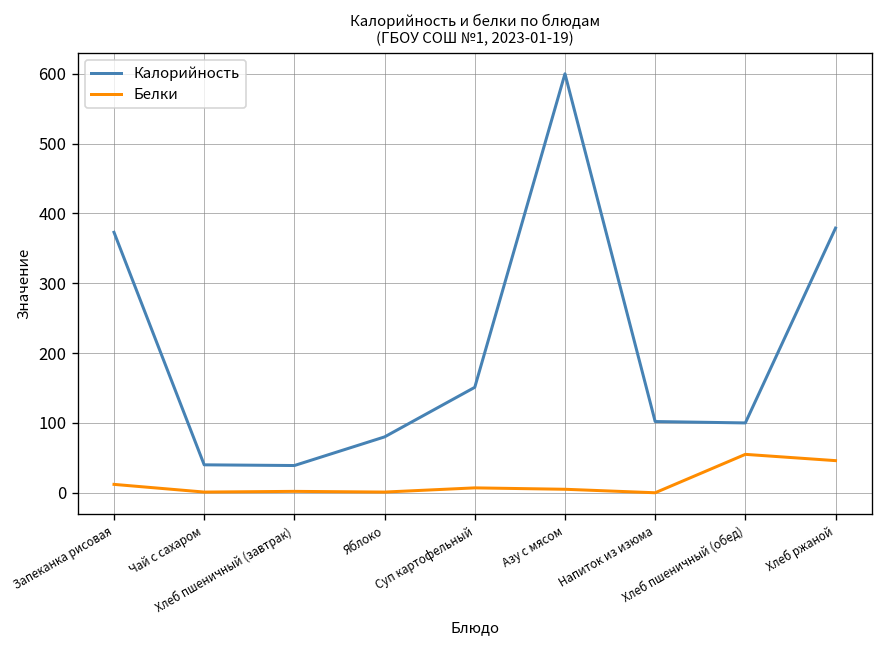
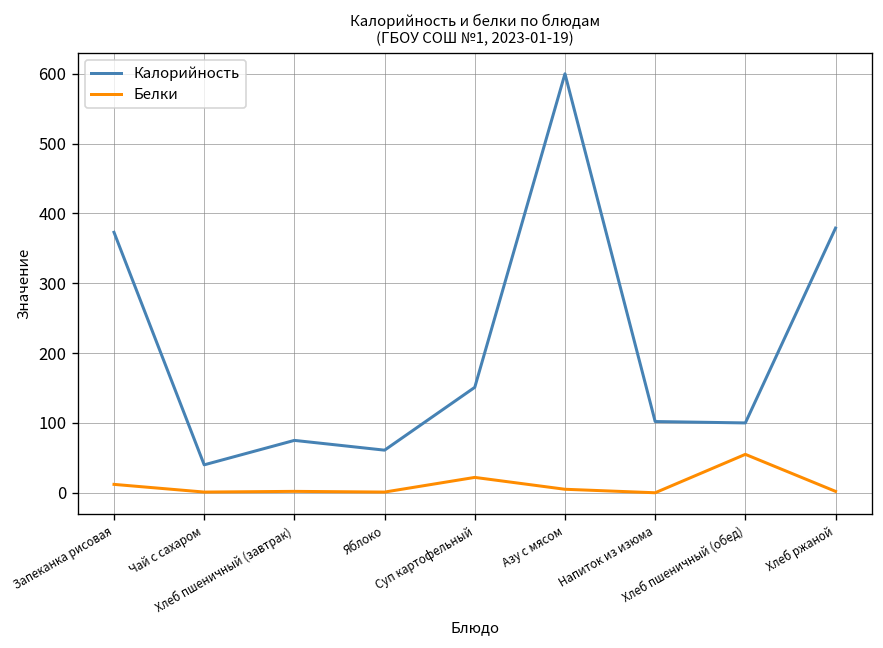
  {
    "Калорийность": {
      "Запеканка рисовая": 370,
      "Чай с сахаром": 40,
-     "Хлеб пшеничный (завтрак)": 40,
-     "Яблоко": 80,
+     "Хлеб пшеничный (завтрак)": 80,
+     "Яблоко": 60,
      "Суп картофельный": 150,
      "Азу с мясом": 600,
      "Напиток из изюма": 100,
      "Хлеб пшеничный (обед)": 100,
      "Хлеб ржаной": 380
    },
    "Белки": {
      "Запеканка рисовая": 10,
      "Чай с сахаром": 0,
      "Хлеб пшеничный (завтрак)": 0,
      "Яблоко": 0,
-     "Суп картофельный": 10,
+     "Суп картофельный": 20,
      "Азу с мясом": 10,
      "Напиток из изюма": 0,
      "Хлеб пшеничный (обед)": 60,
-     "Хлеб ржаной": 50
+     "Хлеб ржаной": 0
    }
  }
